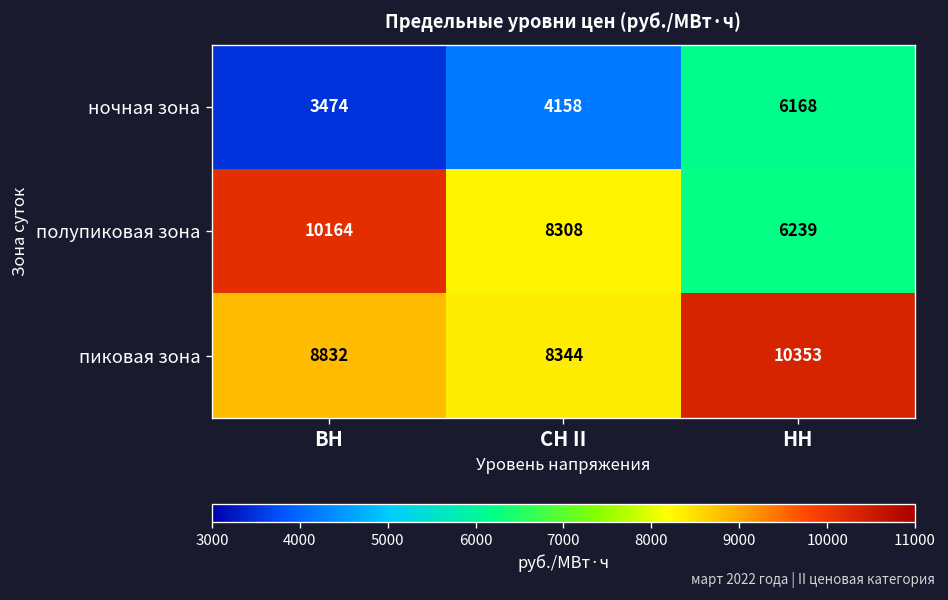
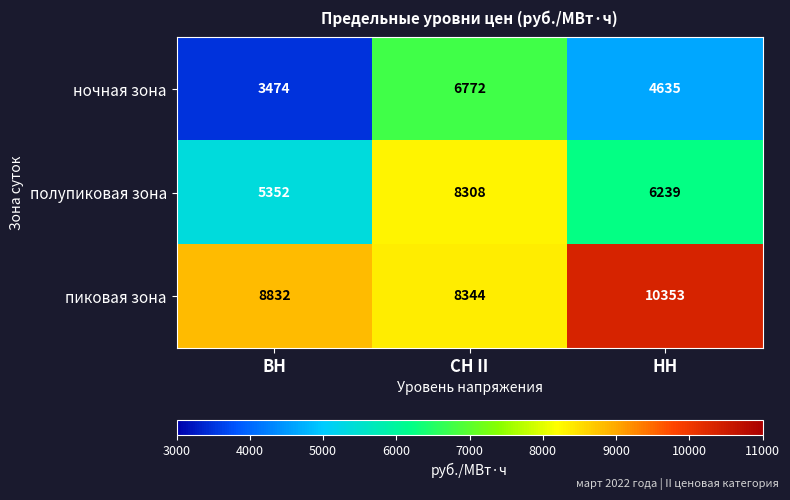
  {
    "ночная зона": {
      "ВН": 3474,
-     "СН II": 4158,
-     "НН": 6168
+     "СН II": 6772,
+     "НН": 4635
    },
    "полупиковая зона": {
-     "ВН": 10164,
+     "ВН": 5352,
      "СН II": 8308,
      "НН": 6239
    },
    "пиковая зона": {
      "ВН": 8832,
      "СН II": 8344,
      "НН": 10353
    }
  }
